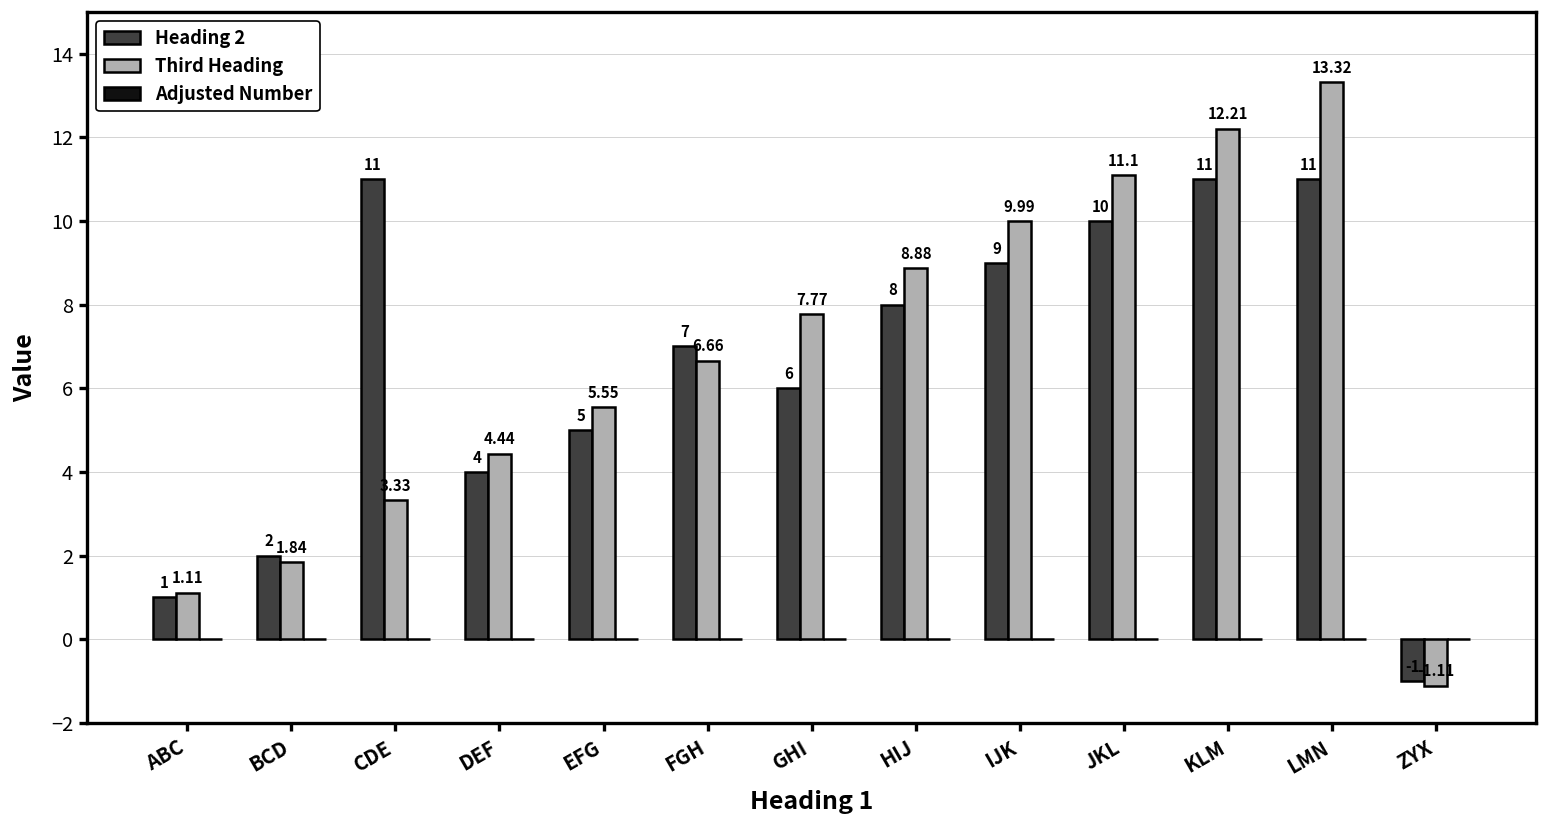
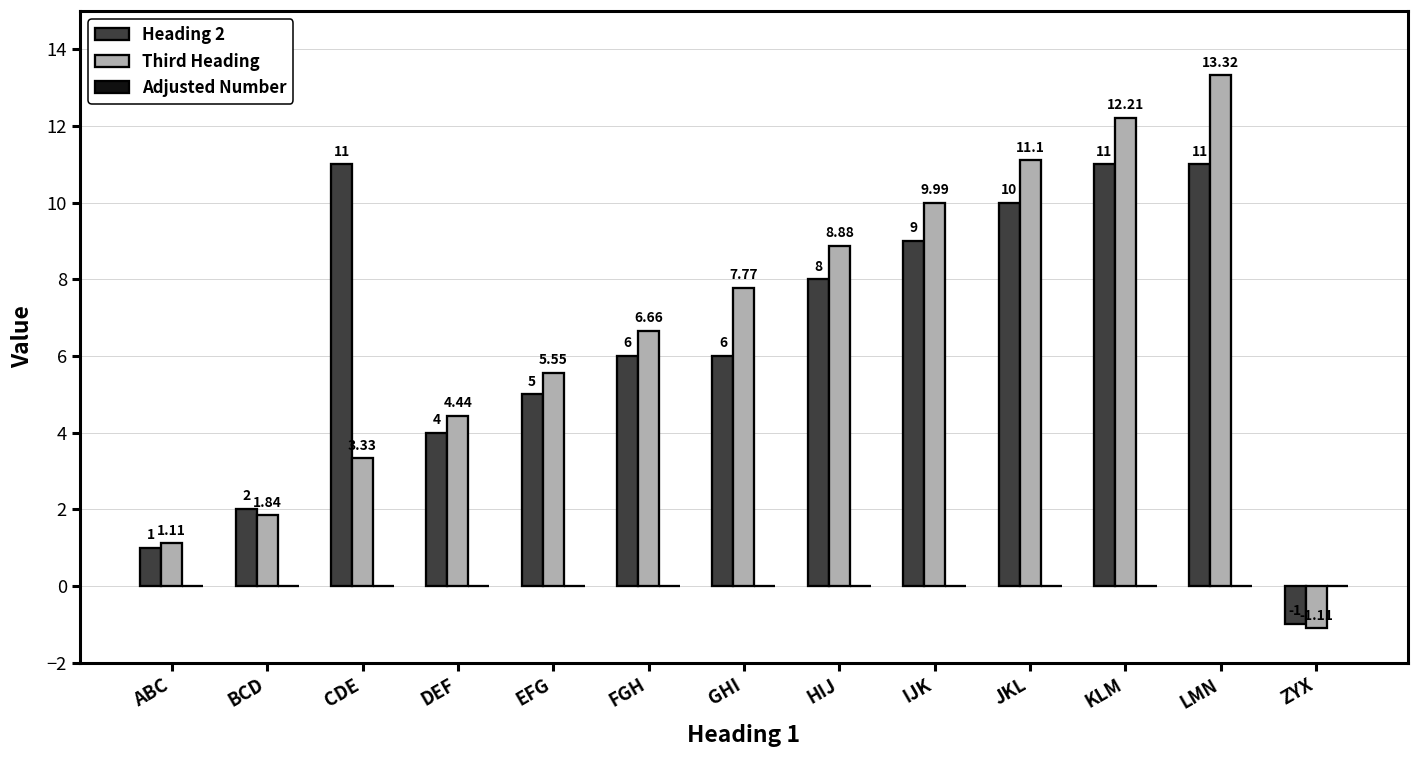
  {
    "Heading 2": {
      "ABC": 1,
      "BCD": 2,
      "CDE": 11,
      "DEF": 4,
      "EFG": 5,
-     "FGH": 7,
+     "FGH": 6,
      "GHI": 6,
      "HIJ": 8,
      "IJK": 9,
      "JKL": 10,
      "KLM": 11,
      "LMN": 11,
      "ZYX": -1
    },
    "Third Heading": {
      "ABC": 1.11,
      "BCD": 1.84,
      "CDE": 3.33,
      "DEF": 4.44,
      "EFG": 5.55,
      "FGH": 6.66,
      "GHI": 7.77,
      "HIJ": 8.88,
      "IJK": 9.99,
      "JKL": 11.1,
      "KLM": 12.21,
      "LMN": 13.32,
      "ZYX": -1.11
    },
    "Adjusted Number": {
      "ABC": 0.0,
      "BCD": 0.0,
      "CDE": 0.0,
      "DEF": 0.0,
      "EFG": 0.0,
      "FGH": 0.0,
      "GHI": 0.0,
      "HIJ": 0.0,
      "IJK": 0.0,
      "JKL": 0.0,
      "KLM": 0.0,
      "LMN": 0.0,
      "ZYX": 0.0
    }
  }
